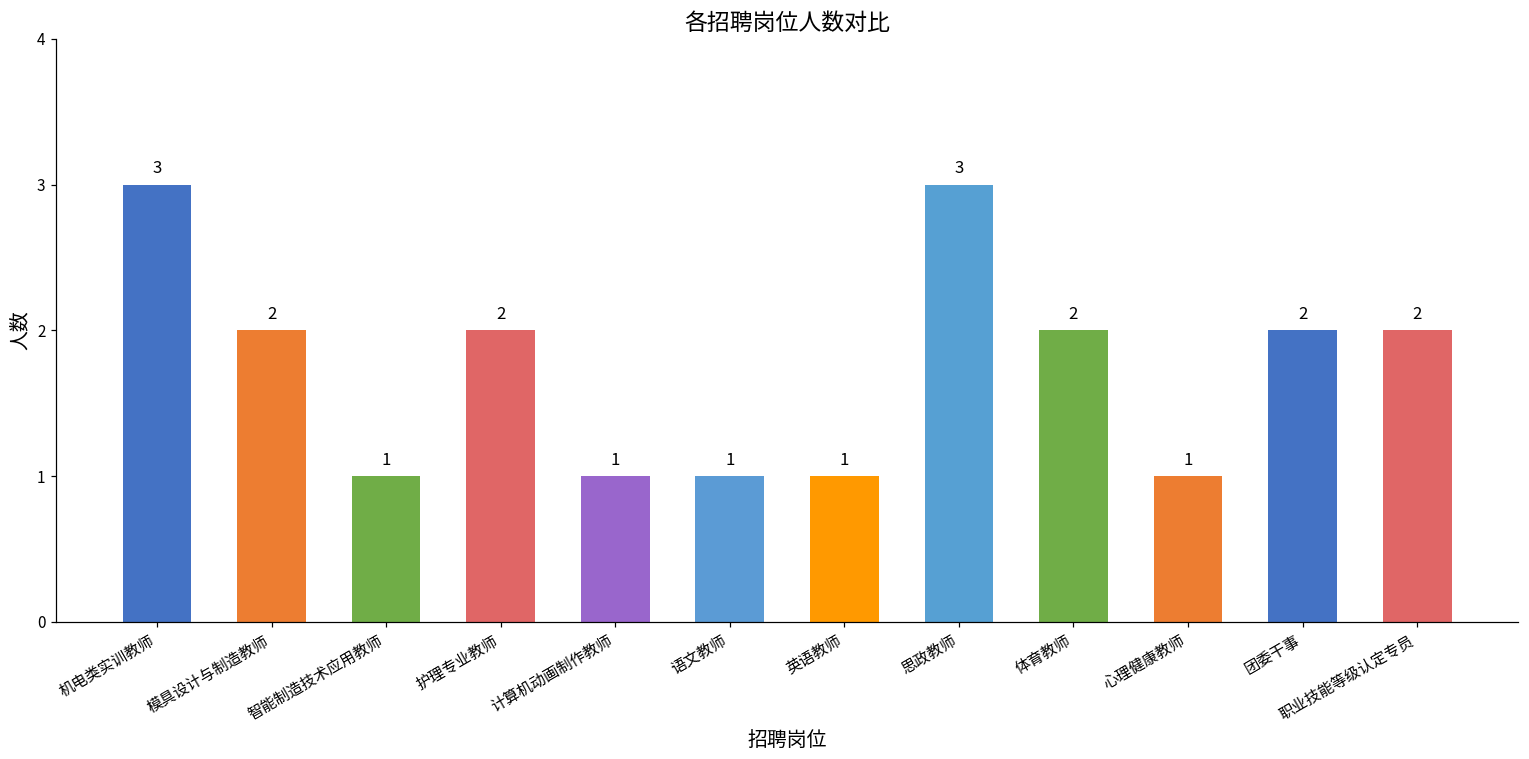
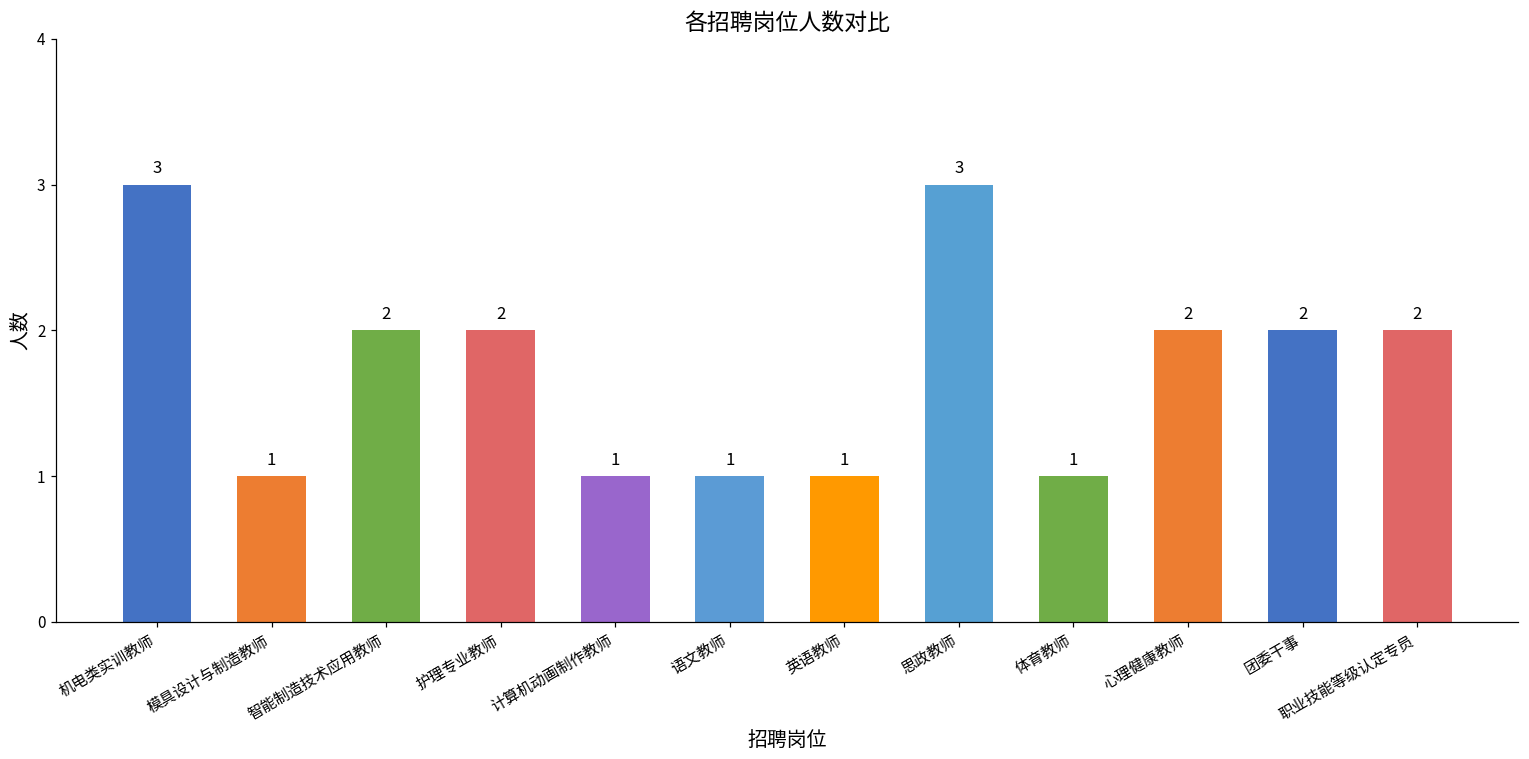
  {
    "机电类实训教师": 3,
-   "模具设计与制造教师": 2,
-   "智能制造技术应用教师": 1,
+   "模具设计与制造教师": 1,
+   "智能制造技术应用教师": 2,
    "护理专业教师": 2,
    "计算机动画制作教师": 1,
    "语文教师": 1,
    "英语教师": 1,
    "思政教师": 3,
-   "体育教师": 2,
-   "心理健康教师": 1,
+   "体育教师": 1,
+   "心理健康教师": 2,
    "团委干事": 2,
    "职业技能等级认定专员": 2
  }
